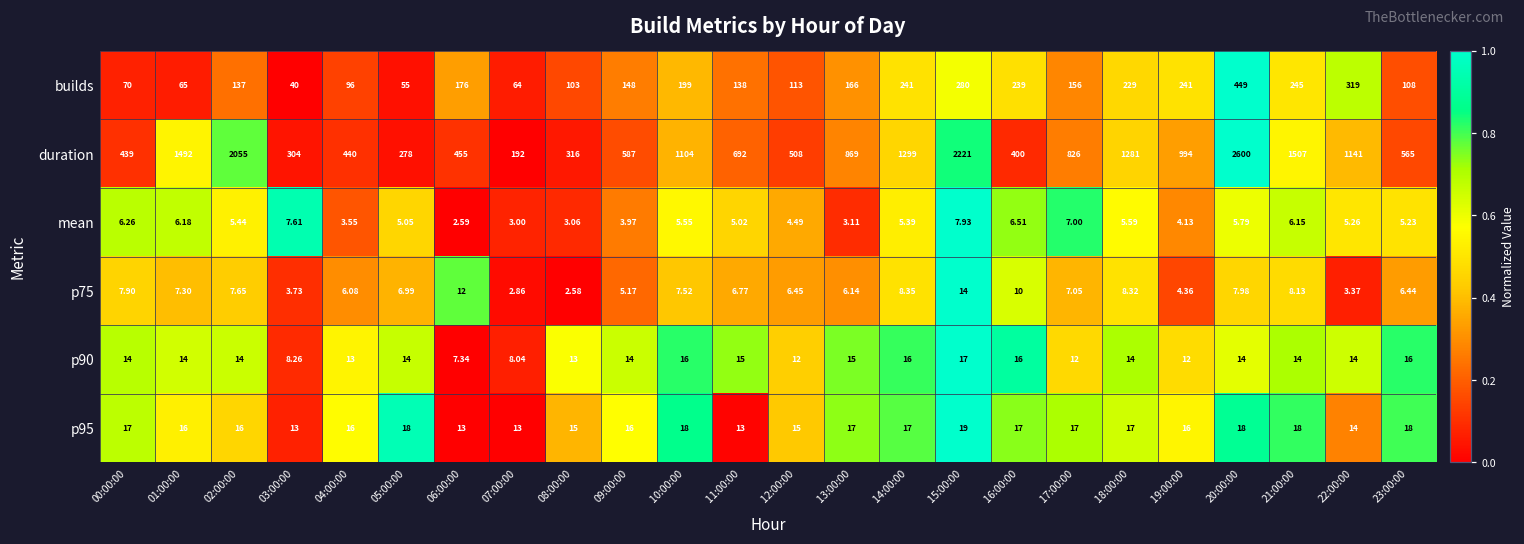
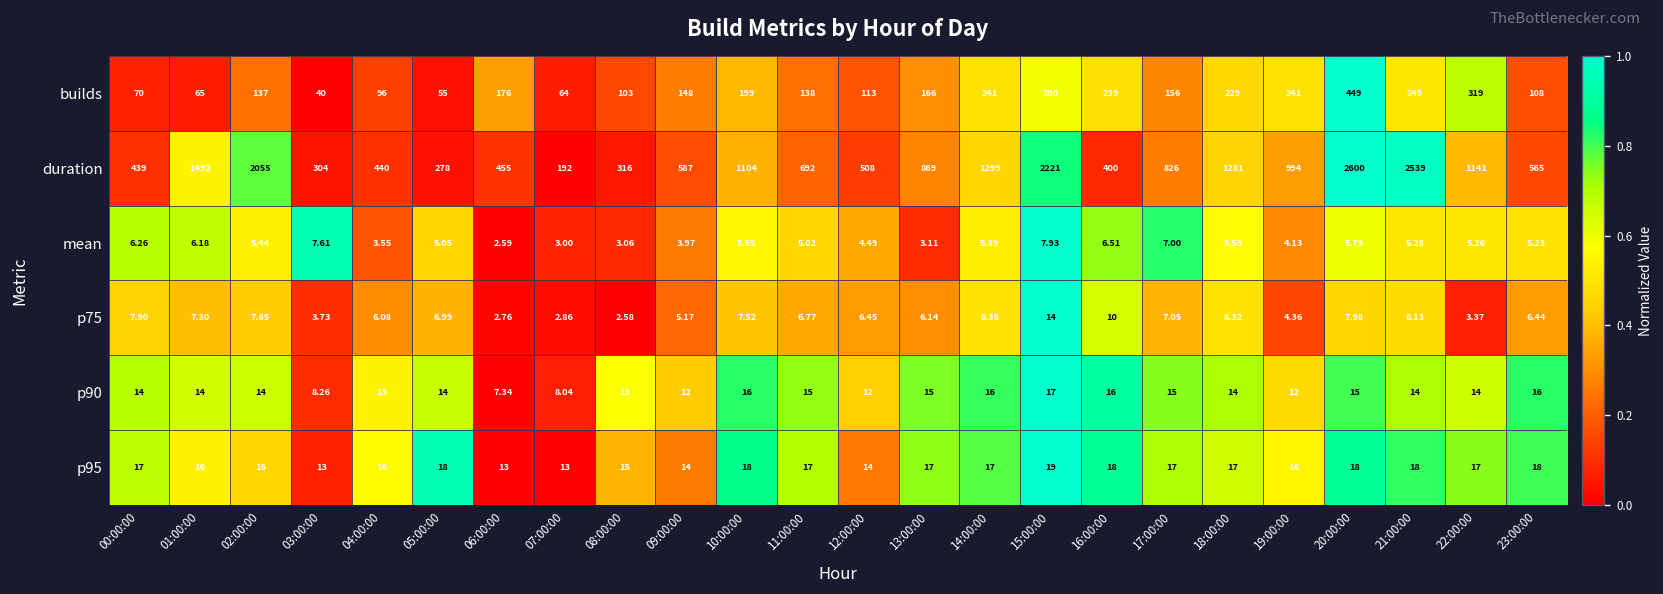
  {
    "builds": {
      "00:00:00": 70,
      "01:00:00": 65,
      "02:00:00": 137,
      "03:00:00": 40,
      "04:00:00": 96,
      "05:00:00": 55,
      "06:00:00": 176,
      "07:00:00": 64,
      "08:00:00": 103,
      "09:00:00": 148,
      "10:00:00": 199,
      "11:00:00": 138,
      "12:00:00": 113,
      "13:00:00": 166,
      "14:00:00": 241,
      "15:00:00": 280,
      "16:00:00": 239,
      "17:00:00": 156,
      "18:00:00": 229,
      "19:00:00": 241,
      "20:00:00": 449,
      "21:00:00": 245,
      "22:00:00": 319,
      "23:00:00": 108
    },
    "duration": {
      "00:00:00": 439,
      "01:00:00": 1492,
      "02:00:00": 2055,
      "03:00:00": 304,
      "04:00:00": 440,
      "05:00:00": 278,
      "06:00:00": 455,
      "07:00:00": 192,
      "08:00:00": 316,
      "09:00:00": 587,
      "10:00:00": 1104,
      "11:00:00": 692,
      "12:00:00": 508,
      "13:00:00": 869,
      "14:00:00": 1299,
      "15:00:00": 2221,
      "16:00:00": 400,
      "17:00:00": 826,
      "18:00:00": 1281,
      "19:00:00": 994,
      "20:00:00": 2600,
-     "21:00:00": 1507,
+     "21:00:00": 2539,
      "22:00:00": 1141,
      "23:00:00": 565
    },
    "mean": {
      "00:00:00": 6.26,
      "01:00:00": 6.18,
      "02:00:00": 5.44,
      "03:00:00": 7.61,
      "04:00:00": 3.55,
      "05:00:00": 5.05,
      "06:00:00": 2.59,
      "07:00:00": 3.00,
      "08:00:00": 3.06,
      "09:00:00": 3.97,
      "10:00:00": 5.55,
      "11:00:00": 5.02,
      "12:00:00": 4.49,
      "13:00:00": 3.11,
      "14:00:00": 5.39,
      "15:00:00": 7.93,
      "16:00:00": 6.51,
      "17:00:00": 7.00,
      "18:00:00": 5.59,
      "19:00:00": 4.13,
      "20:00:00": 5.79,
-     "21:00:00": 6.15,
+     "21:00:00": 5.28,
      "22:00:00": 5.26,
      "23:00:00": 5.23
    },
    "p75": {
      "00:00:00": 7.90,
      "01:00:00": 7.30,
      "02:00:00": 7.65,
      "03:00:00": 3.73,
      "04:00:00": 6.08,
      "05:00:00": 6.99,
-     "06:00:00": 12,
+     "06:00:00": 2.76,
      "07:00:00": 2.86,
      "08:00:00": 2.58,
      "09:00:00": 5.17,
      "10:00:00": 7.52,
      "11:00:00": 6.77,
      "12:00:00": 6.45,
      "13:00:00": 6.14,
      "14:00:00": 8.35,
      "15:00:00": 14,
      "16:00:00": 10,
      "17:00:00": 7.05,
      "18:00:00": 8.32,
      "19:00:00": 4.36,
      "20:00:00": 7.98,
      "21:00:00": 8.13,
      "22:00:00": 3.37,
      "23:00:00": 6.44
    },
    "p90": {
      "00:00:00": 14,
      "01:00:00": 14,
      "02:00:00": 14,
      "03:00:00": 8.26,
      "04:00:00": 13,
      "05:00:00": 14,
      "06:00:00": 7.34,
      "07:00:00": 8.04,
      "08:00:00": 13,
-     "09:00:00": 14,
+     "09:00:00": 12,
      "10:00:00": 16,
      "11:00:00": 15,
      "12:00:00": 12,
      "13:00:00": 15,
      "14:00:00": 16,
      "15:00:00": 17,
      "16:00:00": 16,
-     "17:00:00": 12,
+     "17:00:00": 15,
      "18:00:00": 14,
      "19:00:00": 12,
-     "20:00:00": 14,
+     "20:00:00": 15,
      "21:00:00": 14,
      "22:00:00": 14,
      "23:00:00": 16
    },
    "p95": {
      "00:00:00": 17,
      "01:00:00": 16,
      "02:00:00": 16,
      "03:00:00": 13,
      "04:00:00": 16,
      "05:00:00": 18,
      "06:00:00": 13,
      "07:00:00": 13,
      "08:00:00": 15,
-     "09:00:00": 16,
+     "09:00:00": 14,
      "10:00:00": 18,
-     "11:00:00": 13,
-     "12:00:00": 15,
+     "11:00:00": 17,
+     "12:00:00": 14,
      "13:00:00": 17,
      "14:00:00": 17,
      "15:00:00": 19,
-     "16:00:00": 17,
+     "16:00:00": 18,
      "17:00:00": 17,
      "18:00:00": 17,
      "19:00:00": 16,
      "20:00:00": 18,
      "21:00:00": 18,
-     "22:00:00": 14,
+     "22:00:00": 17,
      "23:00:00": 18
    }
  }
